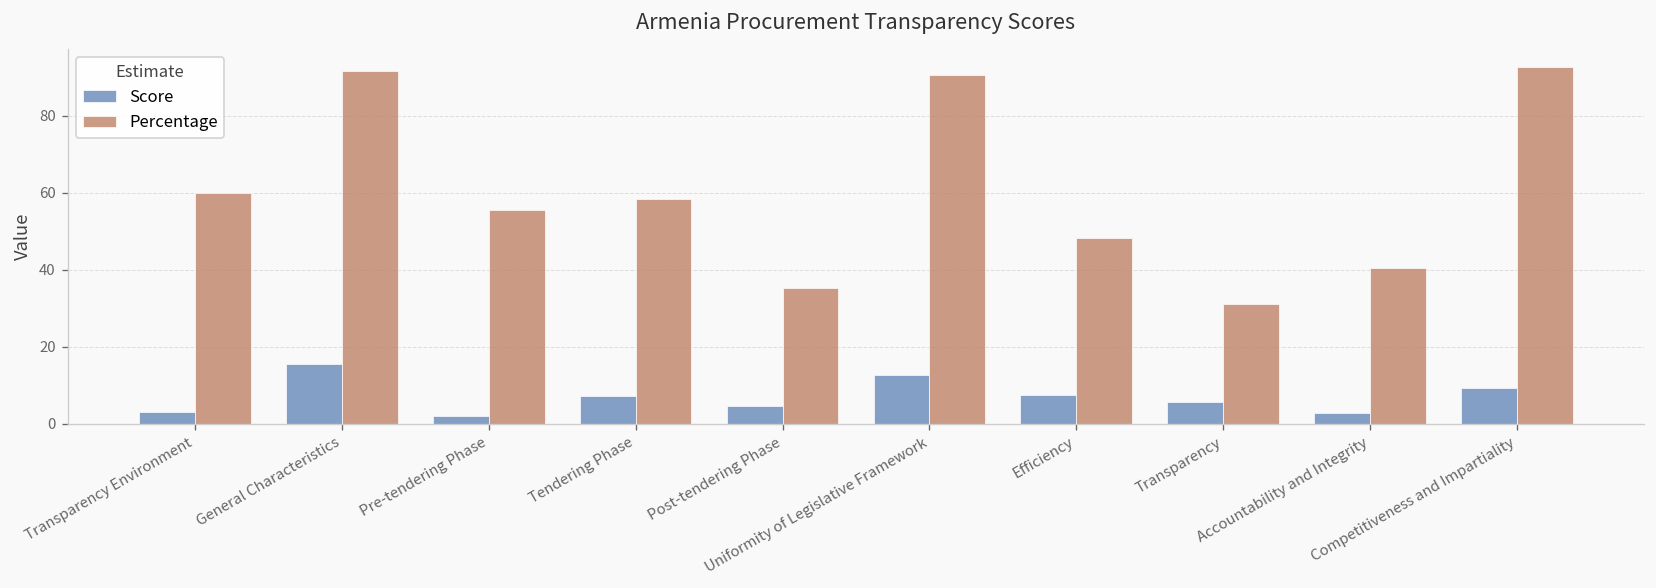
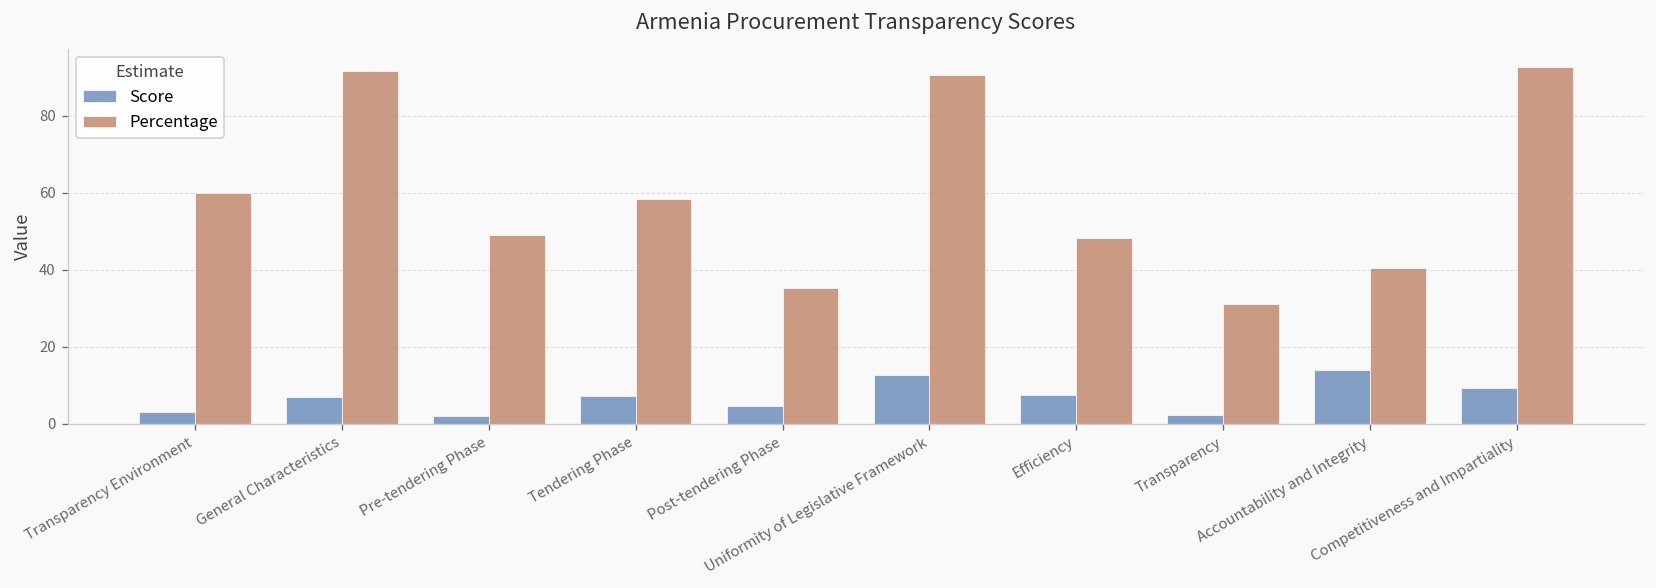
  {
    "Score": {
      "Transparency Environment": 3,
-     "General Characteristics": 16,
+     "General Characteristics": 7,
      "Pre-tendering Phase": 2,
      "Tendering Phase": 7,
      "Post-tendering Phase": 5,
      "Uniformity of Legislative Framework": 13,
      "Efficiency": 7,
-     "Transparency": 6,
-     "Accountability and Integrity": 3,
+     "Transparency": 2,
+     "Accountability and Integrity": 14,
      "Competitiveness and Impartiality": 9
    },
    "Percentage": {
      "Transparency Environment": 60,
      "General Characteristics": 92,
-     "Pre-tendering Phase": 56,
+     "Pre-tendering Phase": 49,
      "Tendering Phase": 58,
      "Post-tendering Phase": 35,
      "Uniformity of Legislative Framework": 91,
      "Efficiency": 48,
      "Transparency": 31,
      "Accountability and Integrity": 40,
      "Competitiveness and Impartiality": 93
    }
  }
